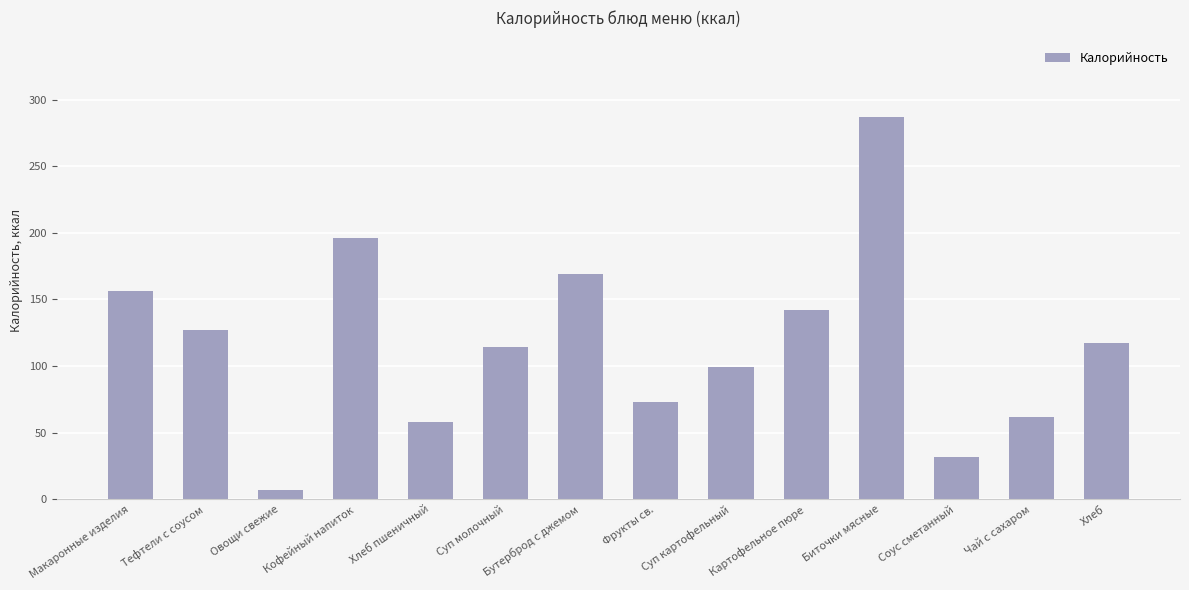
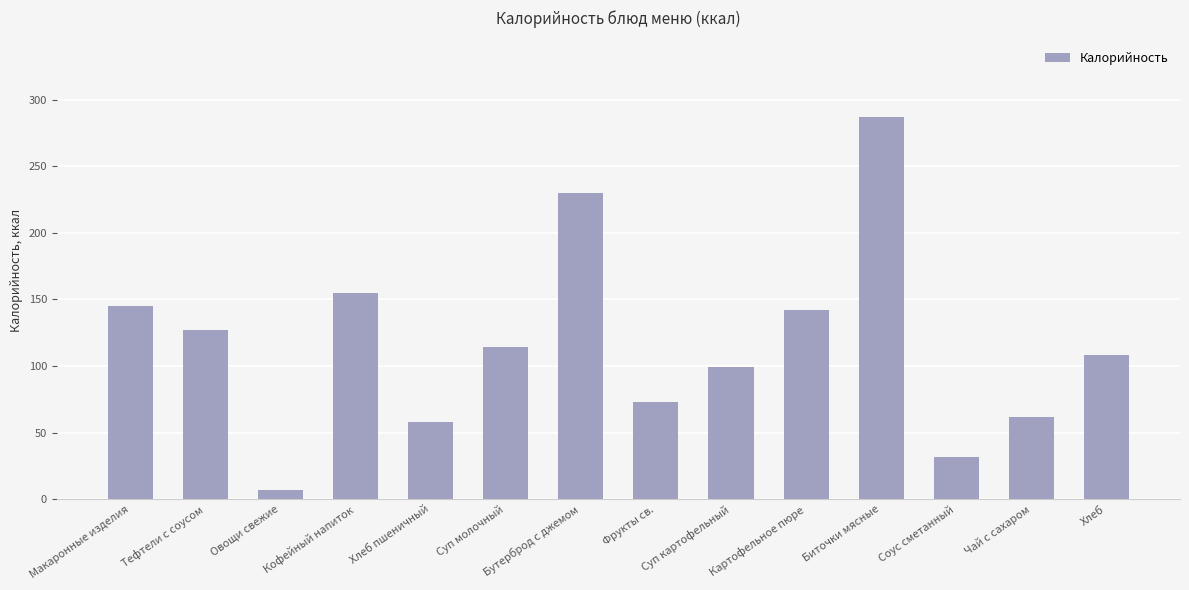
  {
-   "Макаронные изделия": 156,
+   "Макаронные изделия": 145,
    "Тефтели с соусом": 127,
    "Овощи свежие": 7,
-   "Кофейный напиток": 196,
+   "Кофейный напиток": 155,
    "Хлеб пшеничный": 58,
    "Суп молочный": 114,
-   "Бутерброд с джемом": 169,
+   "Бутерброд с джемом": 230,
    "Фрукты св.": 73,
    "Суп картофельный": 99,
    "Картофельное пюре": 142,
    "Биточки мясные": 287,
    "Соус сметанный": 32,
    "Чай с сахаром": 62,
-   "Хлеб": 117
+   "Хлеб": 108
  }
